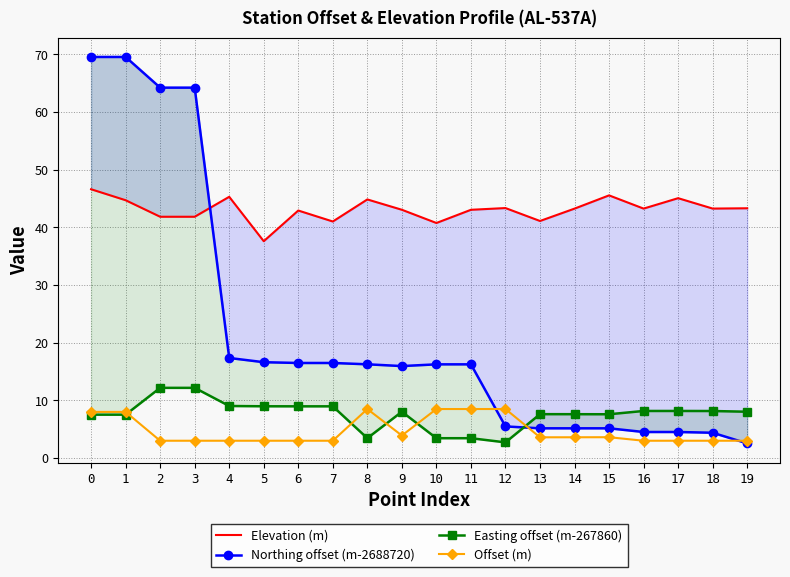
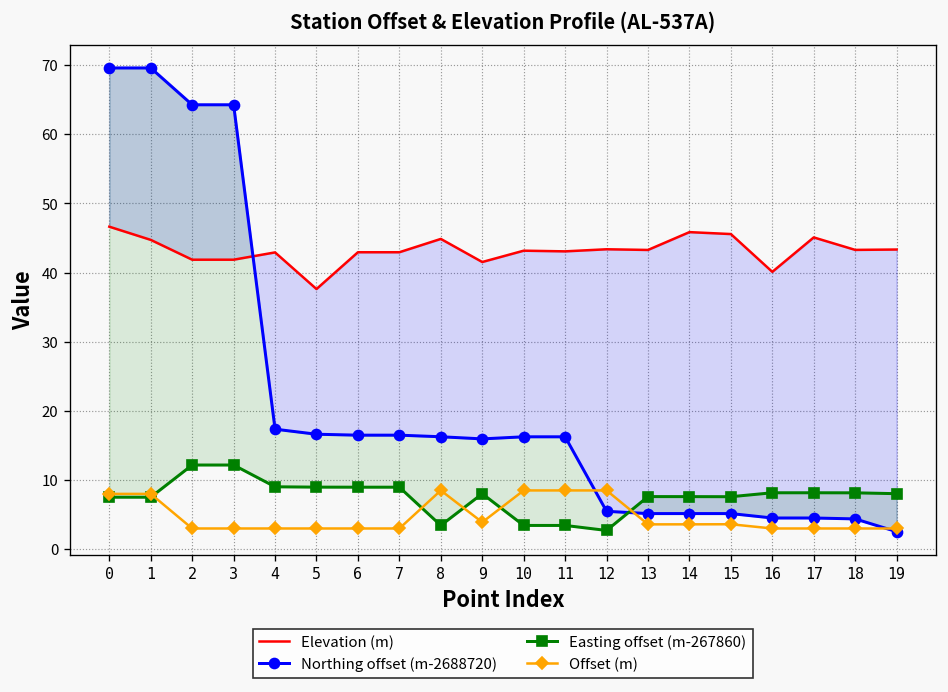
  {
    "Elevation (m)": {
      "0": 47,
      "1": 45,
      "2": 42,
      "3": 42,
-     "4": 45,
-     "7": 41,
-     "9": 43,
-     "10": 41,
-     "13": 41,
-     "14": 43,
-     "16": 43
+     "4": 43,
+     "7": 43,
+     "9": 42,
+     "10": 43,
+     "13": 43,
+     "14": 46,
+     "16": 40
    },
    "Offset (m)": {
      "0": 8,
      "1": 8,
      "2": 3,
      "3": 3,
      "4": 3,
      "5": 3,
      "6": 3,
      "7": 3,
      "8": 9,
      "9": 4,
      "10": 9,
      "11": 9,
      "12": 9,
      "13": 4,
      "14": 4,
      "15": 4,
      "16": 3,
      "17": 3,
      "18": 3,
      "19": 3
    }
  }
